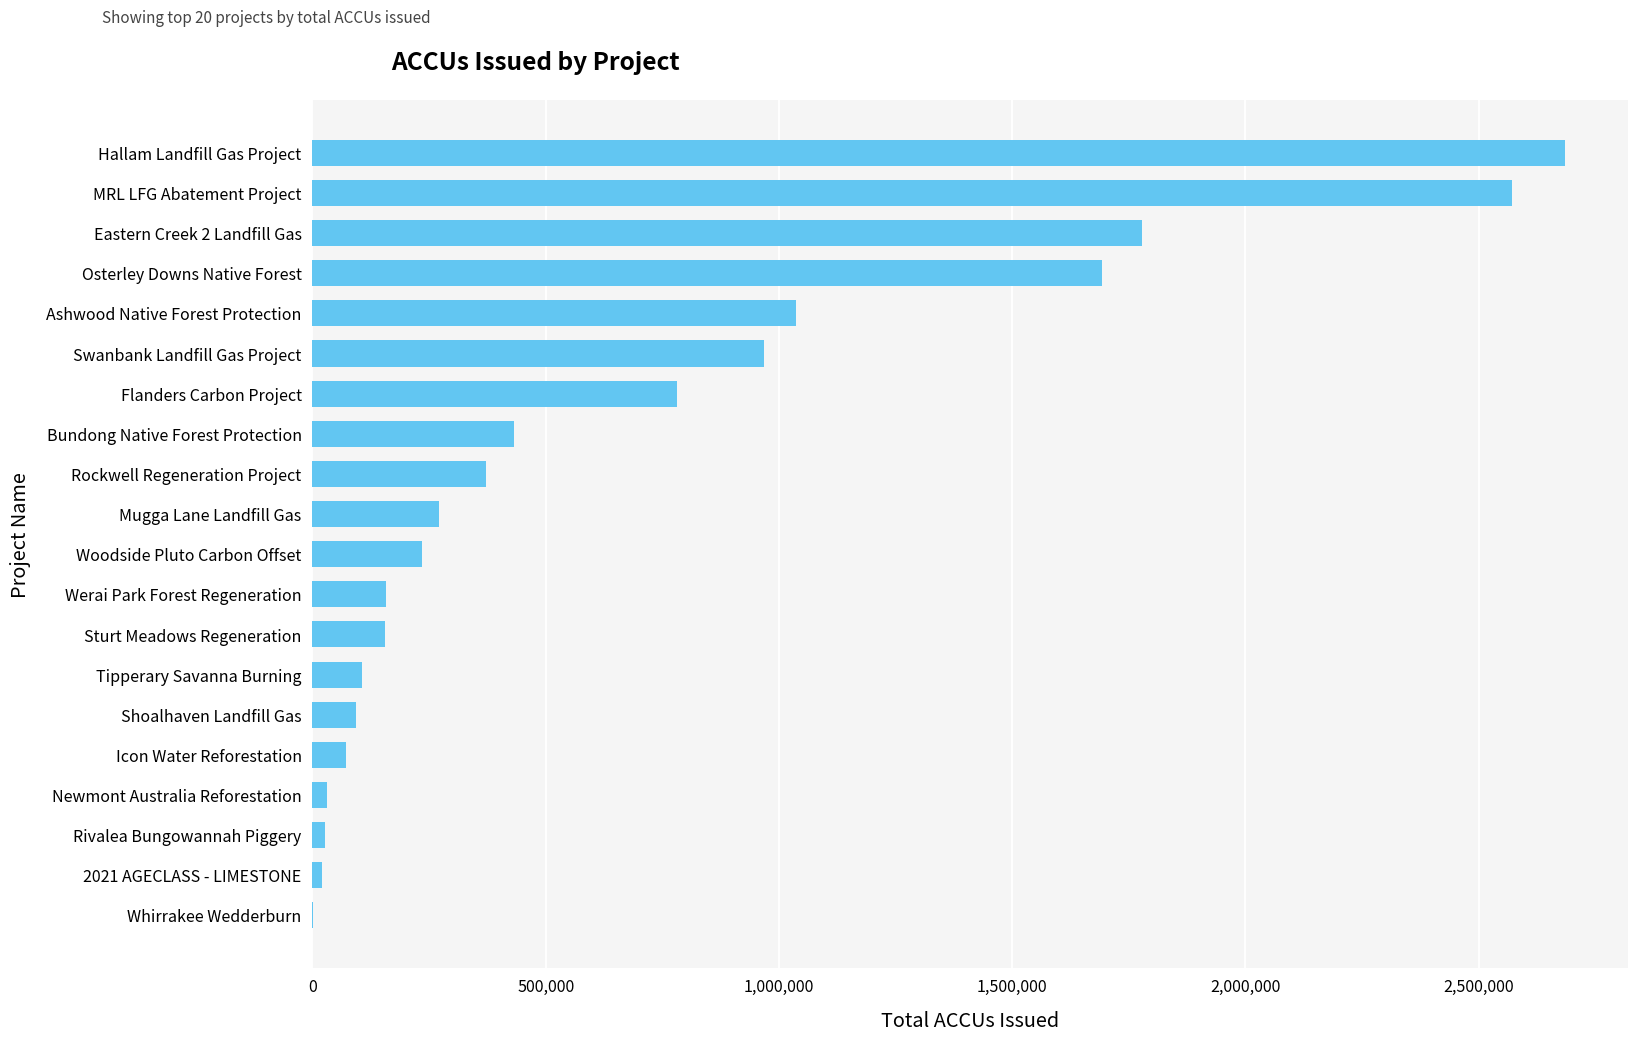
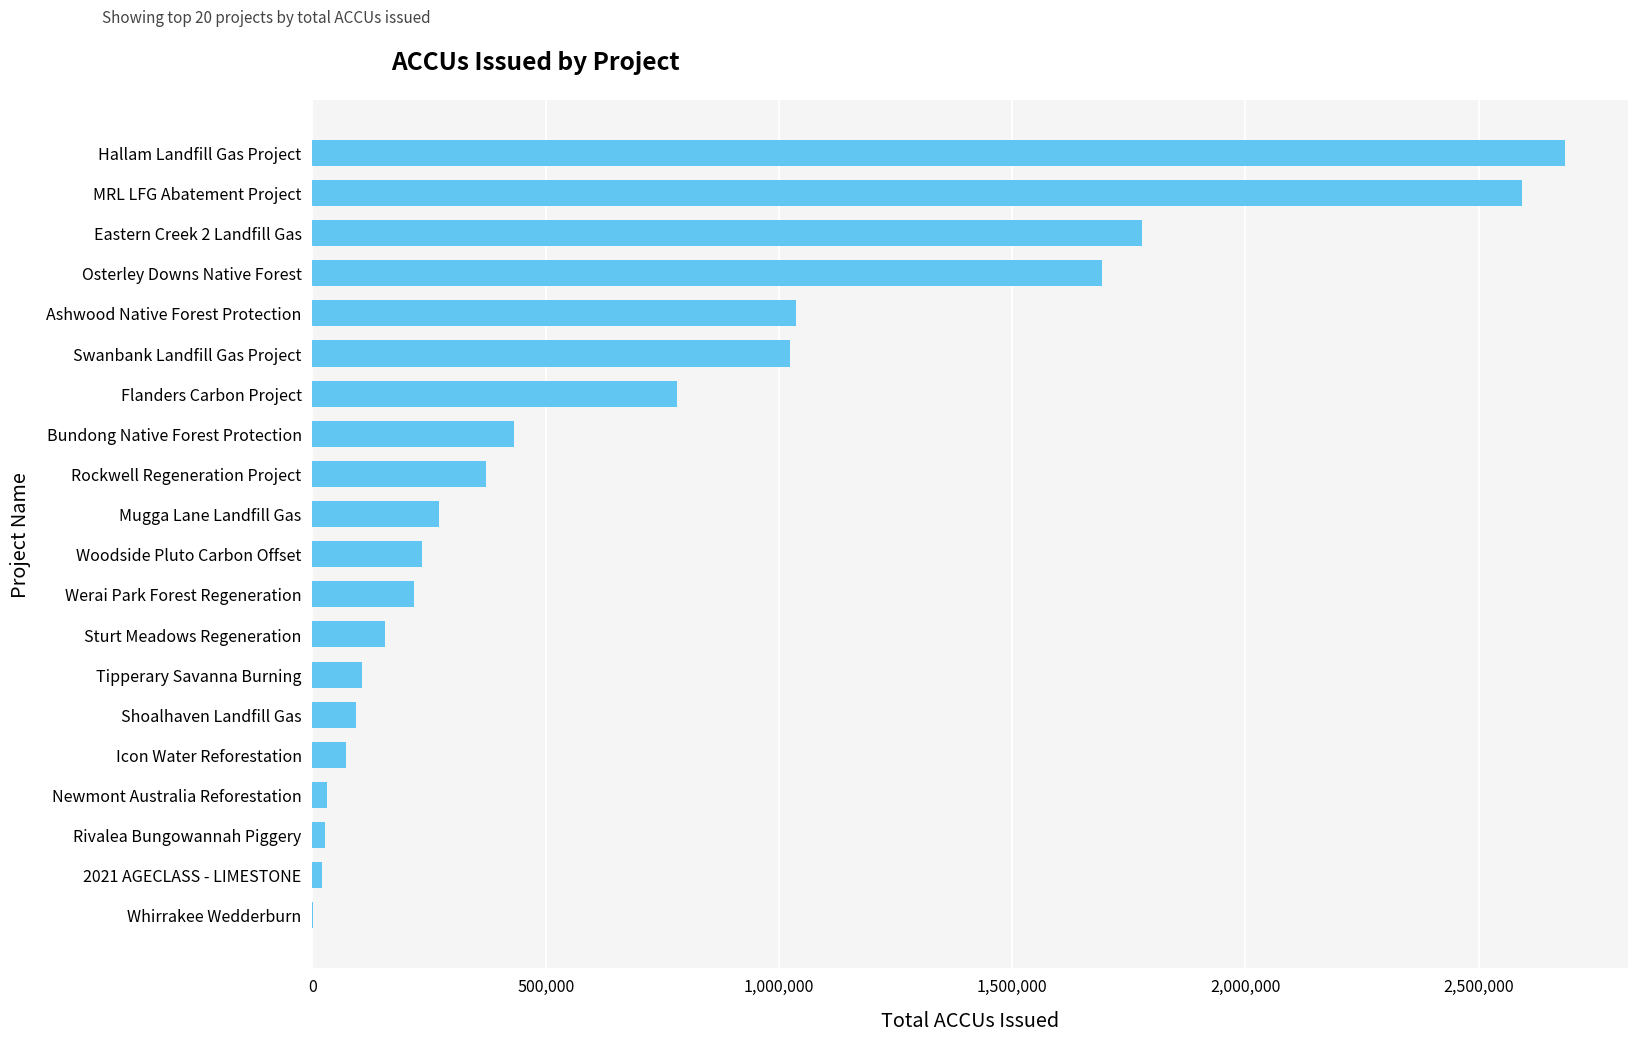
  {
    "Hallam Landfill Gas Project": "2,690,000",
-   "MRL LFG Abatement Project": "2,570,000",
+   "MRL LFG Abatement Project": "2,590,000",
    "Eastern Creek 2 Landfill Gas": "1,780,000",
    "Osterley Downs Native Forest": "1,690,000",
    "Ashwood Native Forest Protection": "1,040,000",
-   "Swanbank Landfill Gas Project": "970,000",
+   "Swanbank Landfill Gas Project": "1,020,000",
    "Flanders Carbon Project": "780,000",
    "Bundong Native Forest Protection": "430,000",
    "Rockwell Regeneration Project": "370,000",
    "Mugga Lane Landfill Gas": "270,000",
    "Woodside Pluto Carbon Offset": "230,000",
-   "Werai Park Forest Regeneration": "160,000",
+   "Werai Park Forest Regeneration": "220,000",
    "Sturt Meadows Regeneration": "160,000",
    "Tipperary Savanna Burning": "110,000",
    "Shoalhaven Landfill Gas": "90,000",
    "Icon Water Reforestation": "70,000",
    "Newmont Australia Reforestation": "30,000",
    "Rivalea Bungowannah Piggery": "30,000",
    "2021 AGECLASS - LIMESTONE": "20,000"
  }
